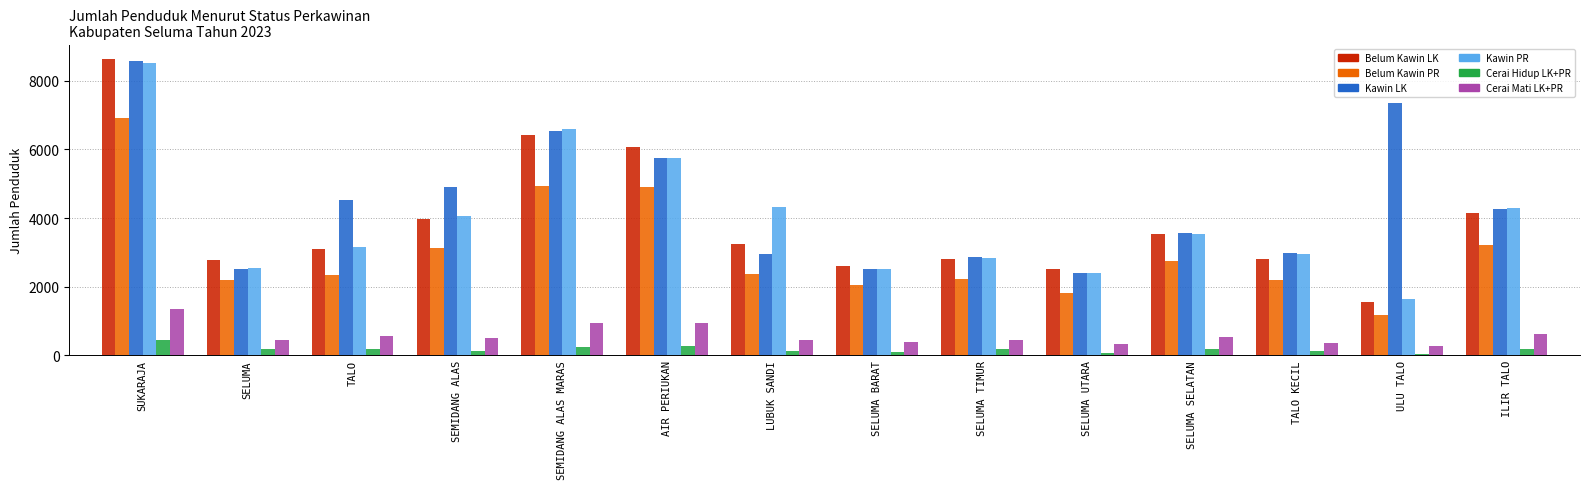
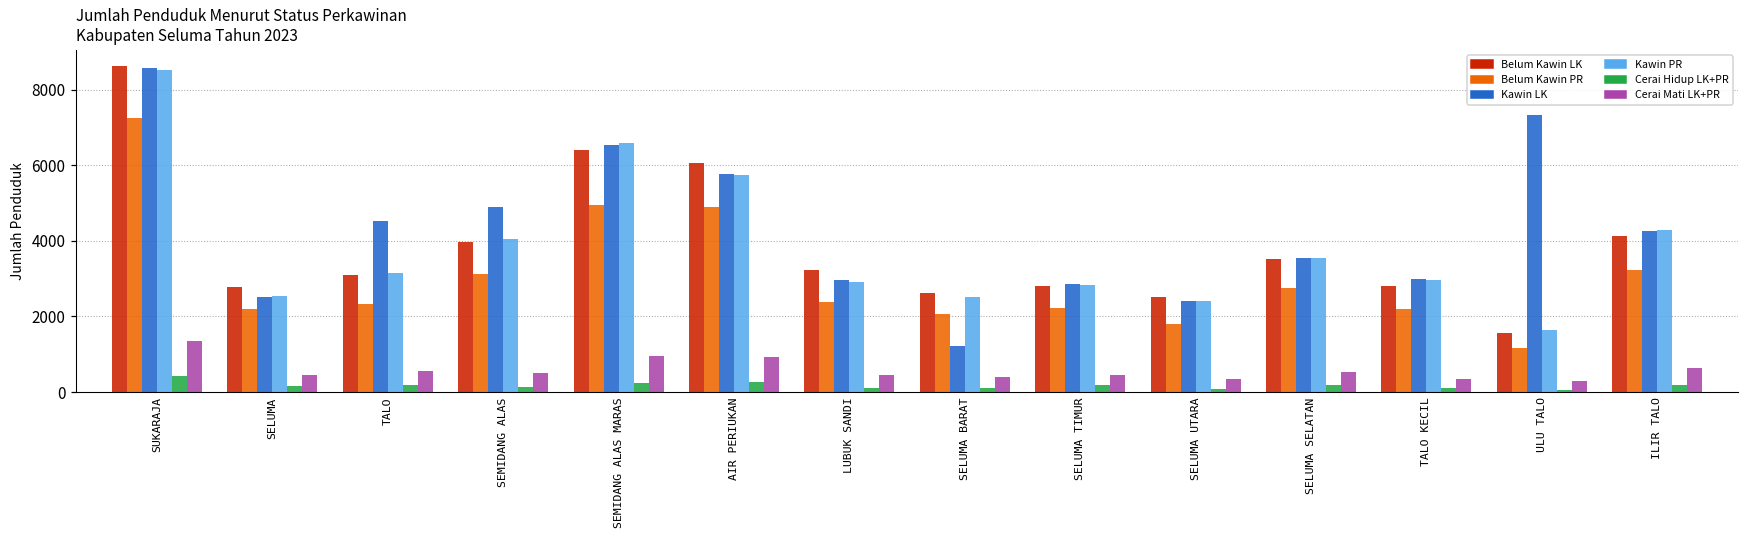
  {
    "Belum Kawin LK": {
      "SUKARAJA": 8600,
      "SELUMA": 2800,
      "TALO": 3100,
      "SEMIDANG ALAS": 4000,
      "SEMIDANG ALAS MARAS": 6400,
      "AIR PERIUKAN": 6100,
      "LUBUK SANDI": 3200,
      "SELUMA BARAT": 2600,
      "SELUMA TIMUR": 2800,
      "SELUMA UTARA": 2500,
      "SELUMA SELATAN": 3500,
      "TALO KECIL": 2800,
      "ULU TALO": 1600,
      "ILIR TALO": 4100
    },
    "Belum Kawin PR": {
-     "SUKARAJA": 6900,
+     "SUKARAJA": 7200,
      "SELUMA": 2200,
      "TALO": 2300,
      "SEMIDANG ALAS": 3100,
      "SEMIDANG ALAS MARAS": 4900,
      "AIR PERIUKAN": 4900,
      "LUBUK SANDI": 2400,
      "SELUMA BARAT": 2100,
      "SELUMA TIMUR": 2200,
      "SELUMA UTARA": 1800,
      "SELUMA SELATAN": 2800,
      "TALO KECIL": 2200,
      "ULU TALO": 1200,
      "ILIR TALO": 3200
    },
    "Kawin LK": {
      "SUKARAJA": 8600,
      "SELUMA": 2500,
      "TALO": 4500,
      "SEMIDANG ALAS": 4900,
      "SEMIDANG ALAS MARAS": 6500,
      "AIR PERIUKAN": 5800,
      "LUBUK SANDI": 3000,
-     "SELUMA BARAT": 2500,
+     "SELUMA BARAT": 1200,
      "SELUMA TIMUR": 2900,
      "SELUMA UTARA": 2400,
      "SELUMA SELATAN": 3600,
      "TALO KECIL": 3000,
      "ULU TALO": 7300,
      "ILIR TALO": 4300
    },
    "Kawin PR": {
      "SUKARAJA": 8500,
      "SELUMA": 2500,
      "TALO": 3100,
      "SEMIDANG ALAS": 4100,
      "SEMIDANG ALAS MARAS": 6600,
      "AIR PERIUKAN": 5800,
-     "LUBUK SANDI": 4300,
+     "LUBUK SANDI": 2900,
      "SELUMA BARAT": 2500,
      "SELUMA TIMUR": 2800,
      "SELUMA UTARA": 2400,
      "SELUMA SELATAN": 3500,
      "TALO KECIL": 3000,
      "ULU TALO": 1700,
      "ILIR TALO": 4300
    },
    "Cerai Hidup LK+PR": {
      "SUKARAJA": 400,
      "SELUMA": 200,
      "TALO": 200,
      "SEMIDANG ALAS": 100,
      "SEMIDANG ALAS MARAS": 200,
      "AIR PERIUKAN": 300,
      "LUBUK SANDI": 100,
      "SELUMA BARAT": 100,
      "SELUMA TIMUR": 200,
      "SELUMA UTARA": 100,
      "SELUMA SELATAN": 200,
      "TALO KECIL": 100,
      "ILIR TALO": 200
    },
    "Cerai Mati LK+PR": {
      "SUKARAJA": 1400,
      "SELUMA": 400,
      "TALO": 600,
      "SEMIDANG ALAS": 500,
      "SEMIDANG ALAS MARAS": 900,
      "AIR PERIUKAN": 900,
      "LUBUK SANDI": 400,
      "SELUMA BARAT": 400,
      "SELUMA TIMUR": 500,
      "SELUMA UTARA": 300,
      "SELUMA SELATAN": 500,
      "TALO KECIL": 400,
      "ULU TALO": 300,
      "ILIR TALO": 600
    }
  }
